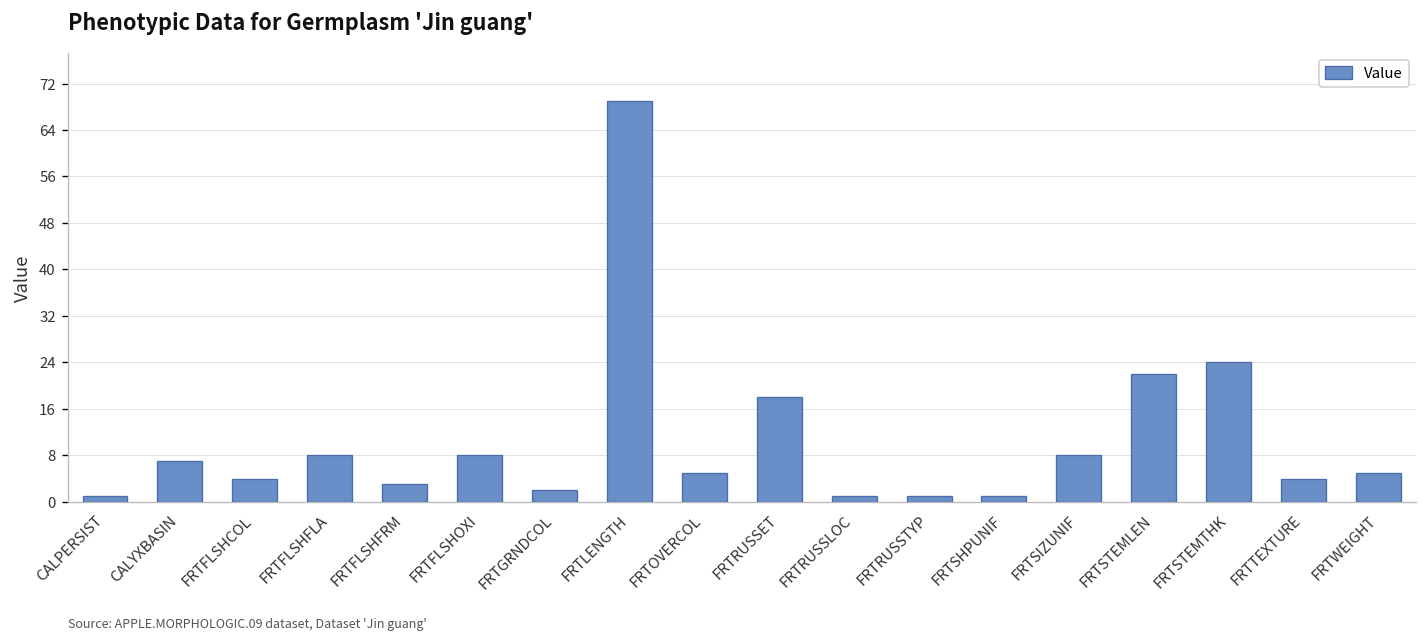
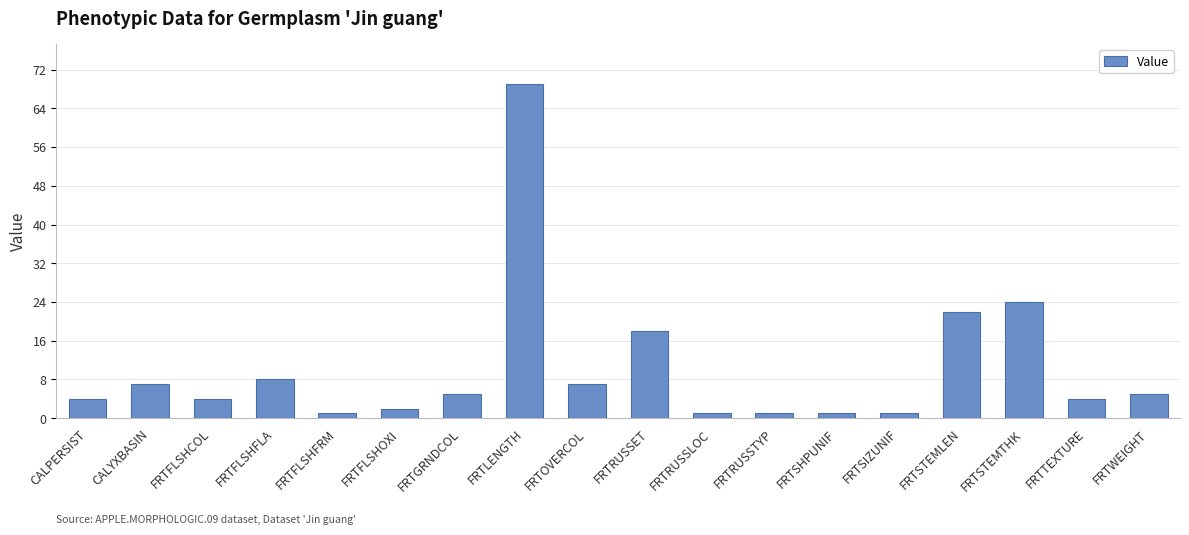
  {
-   "CALPERSIST": 1,
+   "CALPERSIST": 4,
    "CALYXBASIN": 7,
    "FRTFLSHCOL": 4,
    "FRTFLSHFLA": 8,
-   "FRTFLSHFRM": 3,
-   "FRTFLSHOXI": 8,
-   "FRTGRNDCOL": 2,
+   "FRTFLSHFRM": 1,
+   "FRTFLSHOXI": 2,
+   "FRTGRNDCOL": 5,
    "FRTLENGTH": 69,
-   "FRTOVERCOL": 5,
+   "FRTOVERCOL": 7,
    "FRTRUSSET": 18,
    "FRTRUSSLOC": 1,
    "FRTRUSSTYP": 1,
    "FRTSHPUNIF": 1,
-   "FRTSIZUNIF": 8,
+   "FRTSIZUNIF": 1,
    "FRTSTEMLEN": 22,
    "FRTSTEMTHK": 24,
    "FRTTEXTURE": 4,
    "FRTWEIGHT": 5
  }
